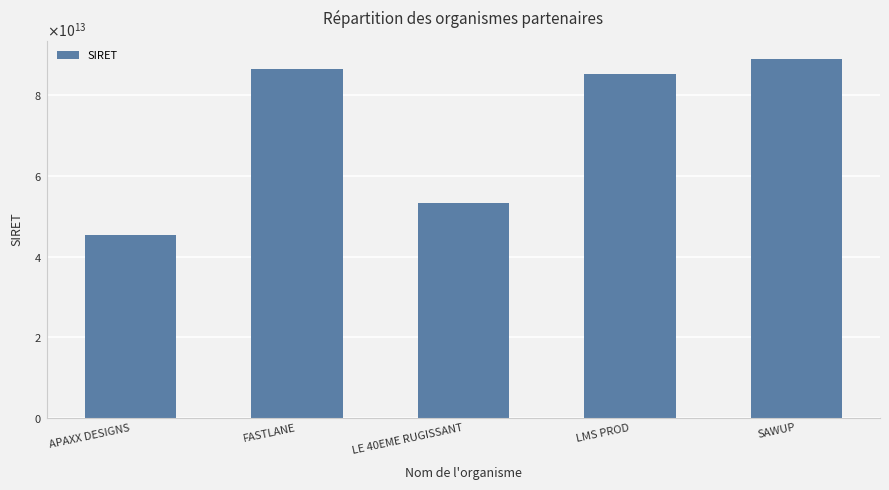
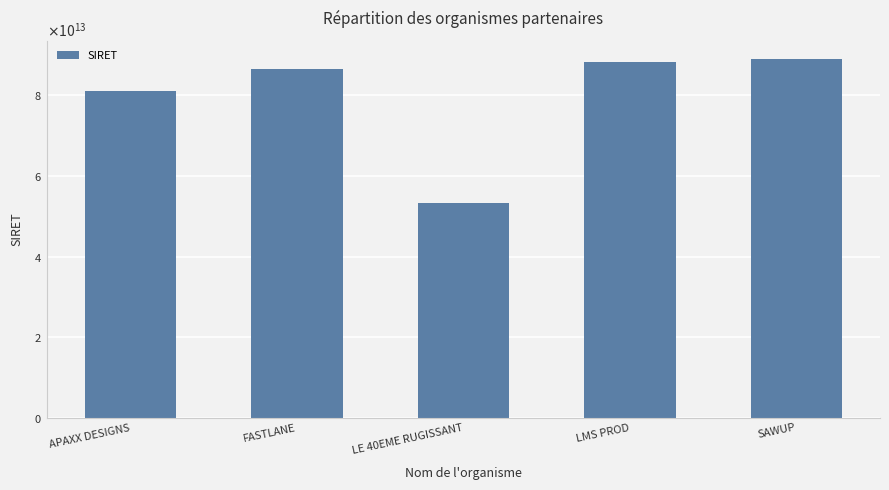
  {
-   "APAXX DESIGNS": 45000000000000,
+   "APAXX DESIGNS": 81000000000000,
    "FASTLANE": 86000000000000,
    "LE 40EME RUGISSANT": 53000000000000,
-   "LMS PROD": 85000000000000,
+   "LMS PROD": 88000000000000,
    "SAWUP": 89000000000000
  }
